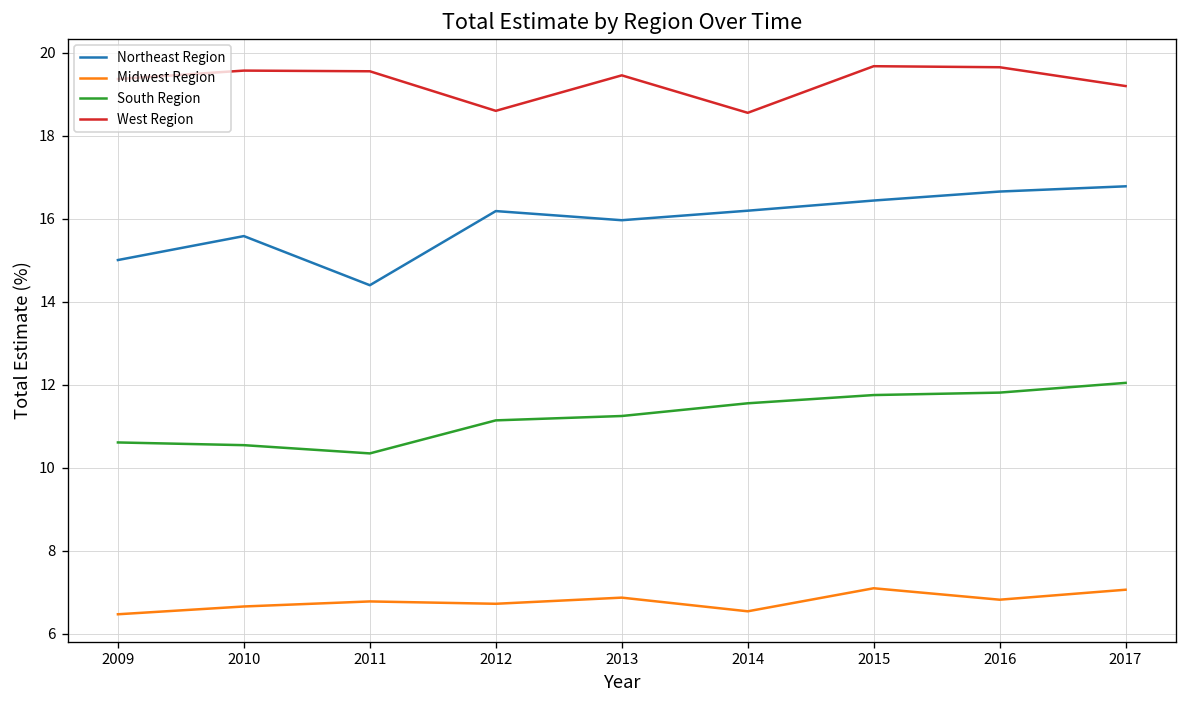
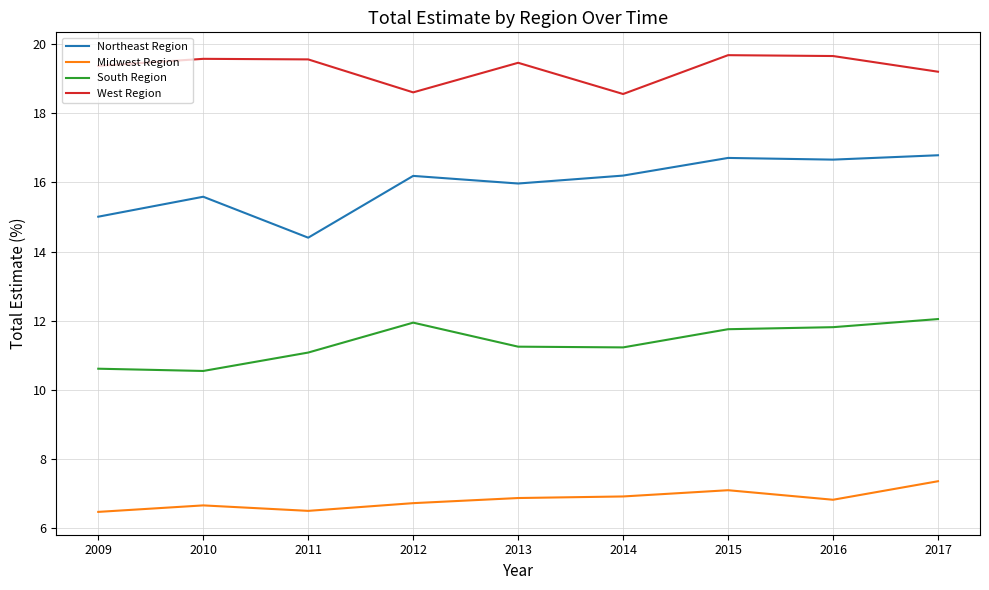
  {
    "Northeast Region": {
      "2009": 15.0,
      "2010": 15.6,
      "2011": 14.4,
      "2012": 16.2,
      "2013": 16.0,
      "2014": 16.2,
-     "2015": 16.4,
+     "2015": 16.7,
      "2016": 16.7,
      "2017": 16.8
    },
    "Midwest Region": {
      "2009": 6.5,
      "2010": 6.7,
-     "2011": 6.8,
+     "2011": 6.5,
      "2012": 6.7,
      "2013": 6.9,
-     "2014": 6.5,
+     "2014": 6.9,
      "2015": 7.1,
      "2016": 6.8,
-     "2017": 7.1
+     "2017": 7.4
    },
    "South Region": {
      "2009": 10.6,
      "2010": 10.5,
-     "2011": 10.4,
-     "2012": 11.1,
+     "2011": 11.1,
+     "2012": 11.9,
      "2013": 11.3,
-     "2014": 11.6,
+     "2014": 11.2,
      "2015": 11.8,
      "2016": 11.8,
      "2017": 12.0
    },
    "West Region": {
      "2010": 19.6,
      "2011": 19.6,
      "2012": 18.6,
      "2013": 19.5,
      "2014": 18.6,
      "2015": 19.7,
      "2016": 19.7,
      "2017": 19.2
    }
  }
